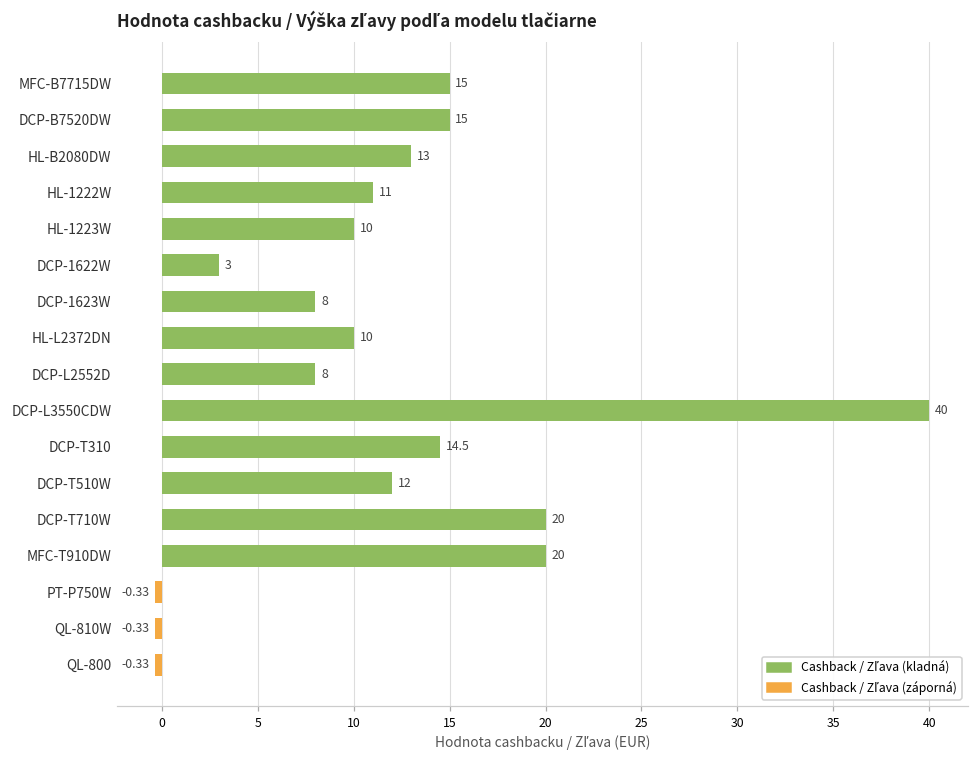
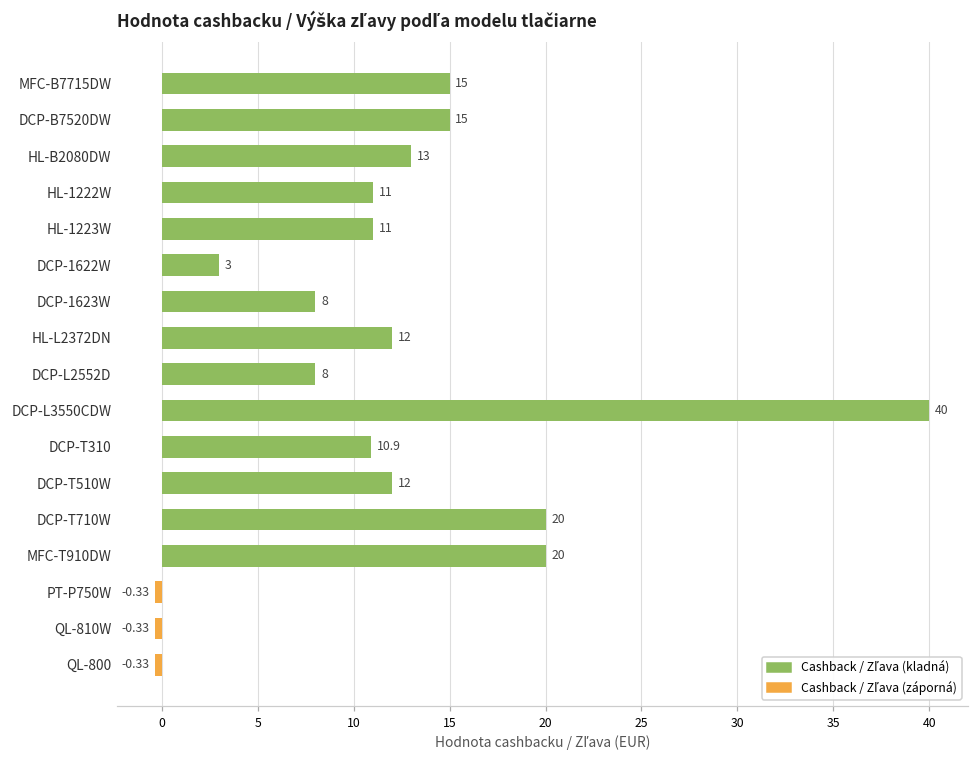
  {
    "MFC-B7715DW": 15,
    "DCP-B7520DW": 15,
    "HL-B2080DW": 13,
    "HL-1222W": 11,
-   "HL-1223W": 10,
+   "HL-1223W": 11,
    "DCP-1622W": 3,
    "DCP-1623W": 8,
-   "HL-L2372DN": 10,
+   "HL-L2372DN": 12,
    "DCP-L2552D": 8,
    "DCP-L3550CDW": 40,
-   "DCP-T310": 14.5,
+   "DCP-T310": 10.9,
    "DCP-T510W": 12,
    "DCP-T710W": 20,
    "MFC-T910DW": 20,
    "PT-P750W": -0.33,
    "QL-810W": -0.33,
    "QL-800": -0.33
  }
